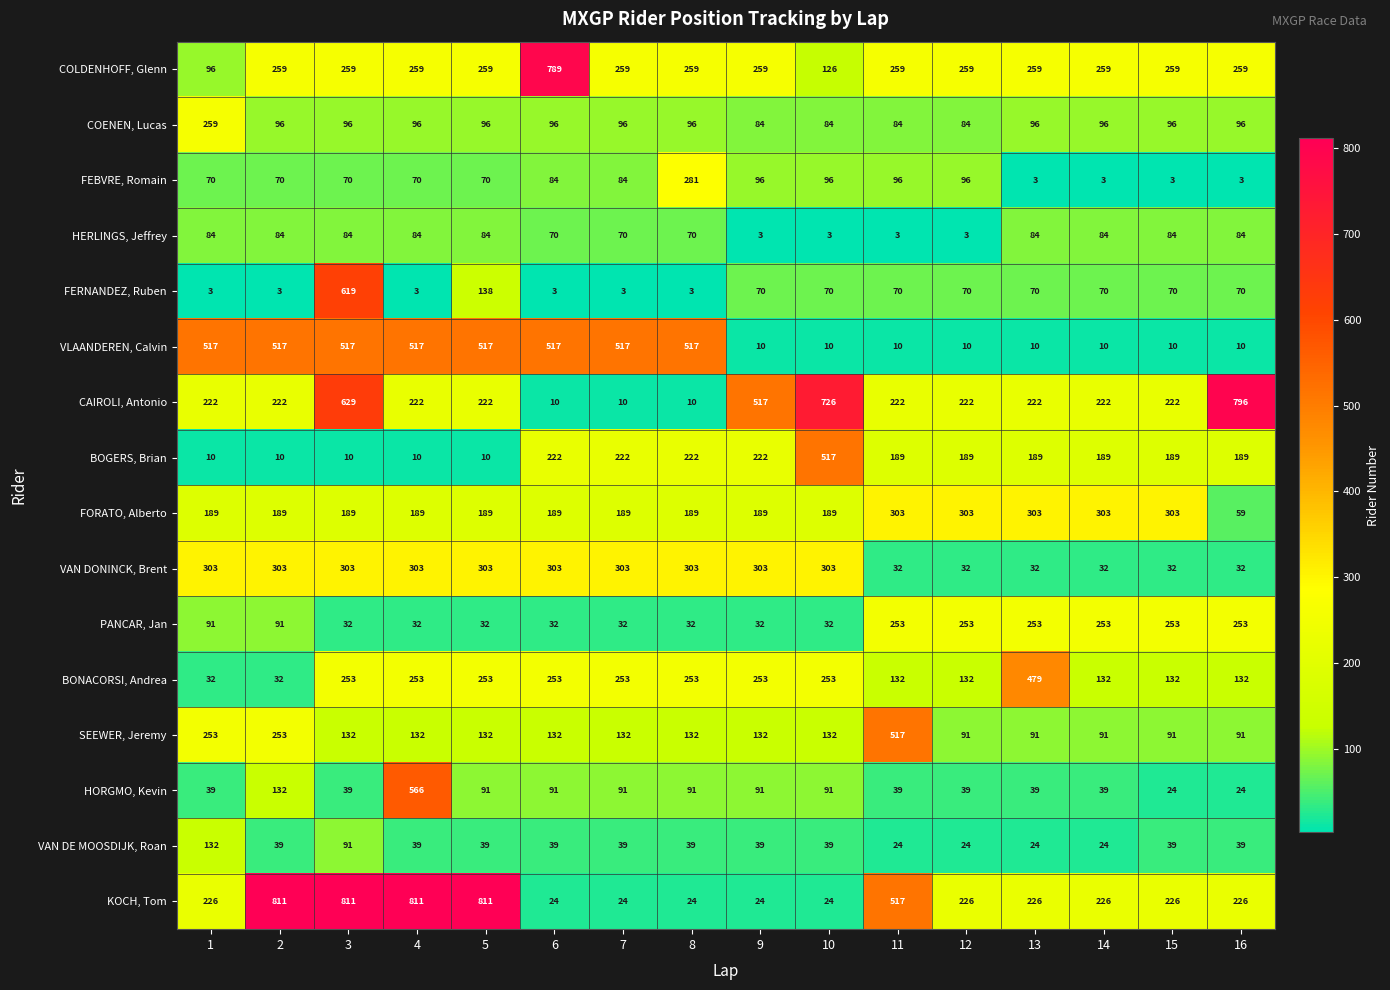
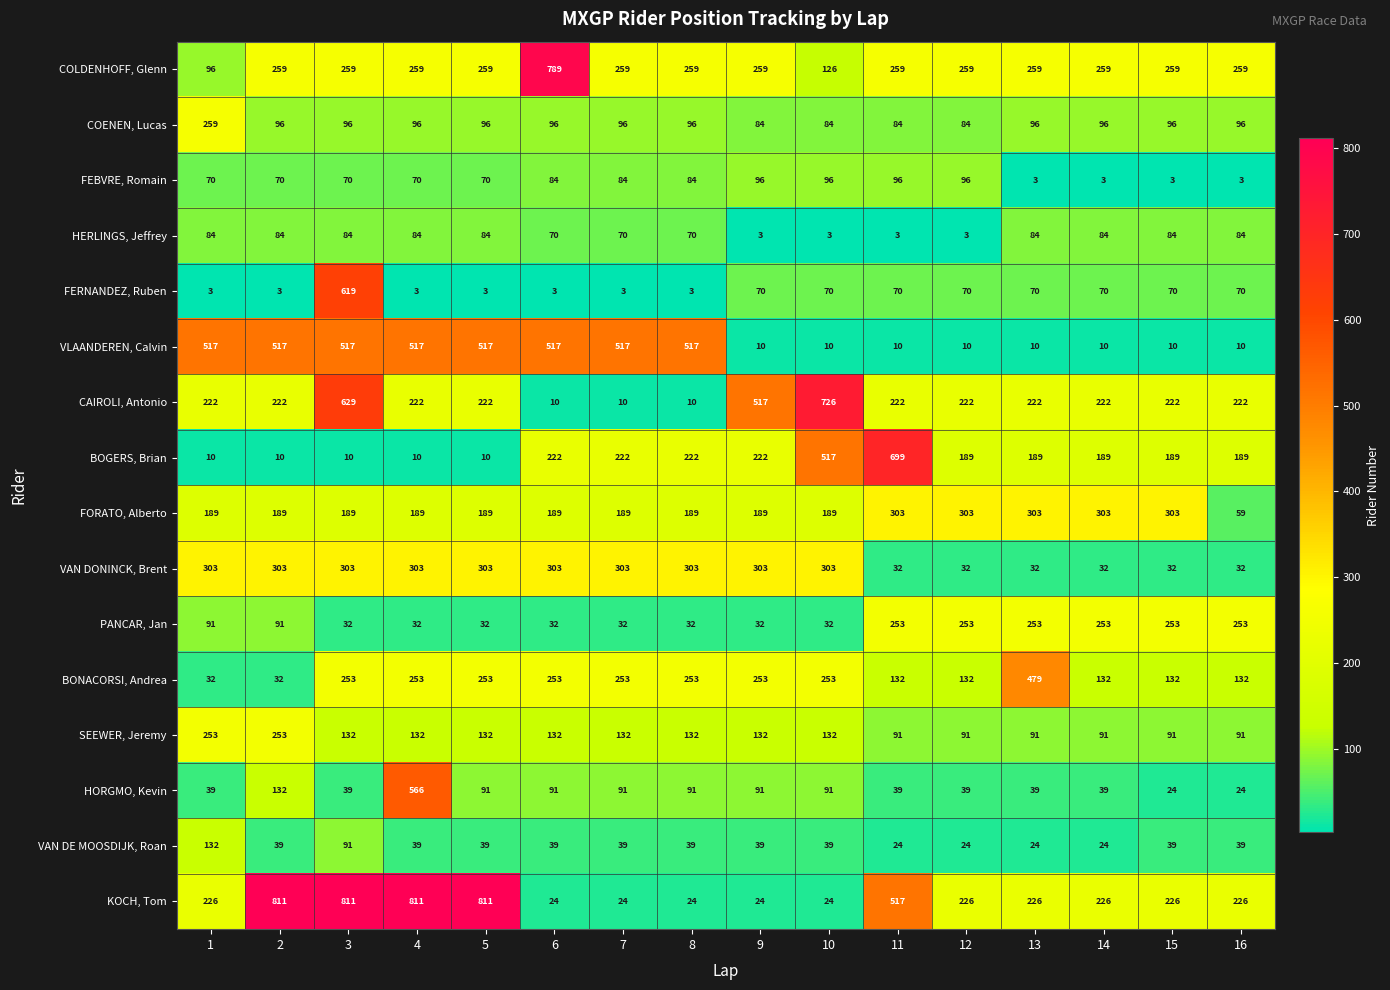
  {
    "FEBVRE, Romain": {
      "1": 70,
      "2": 70,
      "3": 70,
      "4": 70,
      "5": 70,
      "6": 84,
      "7": 84,
-     "8": 281,
+     "8": 84,
      "9": 96,
      "10": 96,
      "11": 96,
      "12": 96,
      "13": 3,
      "14": 3,
      "15": 3,
      "16": 3
    },
    "FERNANDEZ, Ruben": {
      "1": 3,
      "2": 3,
      "3": 619,
      "4": 3,
-     "5": 138,
+     "5": 3,
      "6": 3,
      "7": 3,
      "8": 3,
      "9": 70,
      "10": 70,
      "11": 70,
      "12": 70,
      "13": 70,
      "14": 70,
      "15": 70,
      "16": 70
    },
    "CAIROLI, Antonio": {
      "1": 222,
      "2": 222,
      "3": 629,
      "4": 222,
      "5": 222,
      "6": 10,
      "7": 10,
      "8": 10,
      "9": 517,
      "10": 726,
      "11": 222,
      "12": 222,
      "13": 222,
      "14": 222,
      "15": 222,
-     "16": 796
+     "16": 222
    },
    "BOGERS, Brian": {
      "1": 10,
      "2": 10,
      "3": 10,
      "4": 10,
      "5": 10,
      "6": 222,
      "7": 222,
      "8": 222,
      "9": 222,
      "10": 517,
-     "11": 189,
+     "11": 699,
      "12": 189,
      "13": 189,
      "14": 189,
      "15": 189,
      "16": 189
    },
    "SEEWER, Jeremy": {
      "1": 253,
      "2": 253,
      "3": 132,
      "4": 132,
      "5": 132,
      "6": 132,
      "7": 132,
      "8": 132,
      "9": 132,
      "10": 132,
-     "11": 517,
+     "11": 91,
      "12": 91,
      "13": 91,
      "14": 91,
      "15": 91,
      "16": 91
    }
  }
